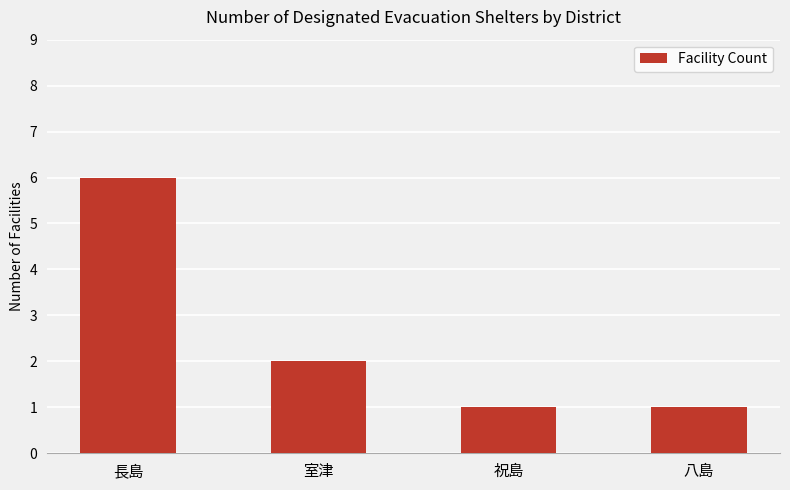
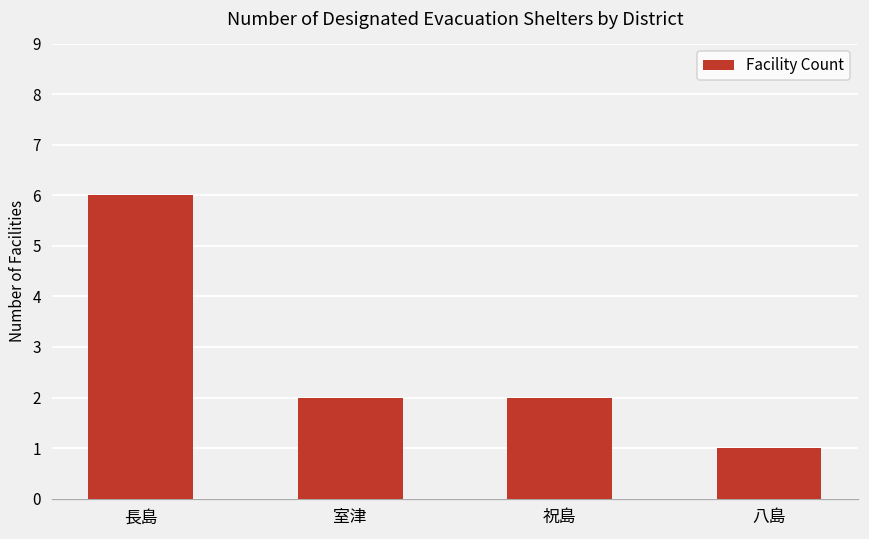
  {
    "長島": 6,
    "室津": 2,
-   "祝島": 1,
+   "祝島": 2,
    "八島": 1
  }
